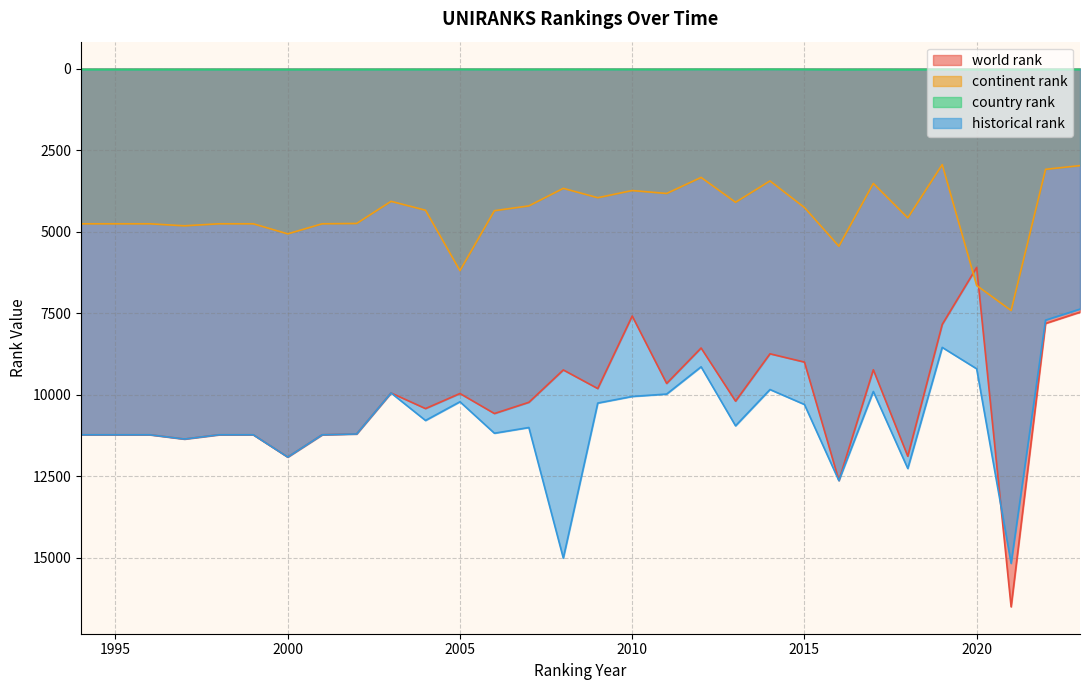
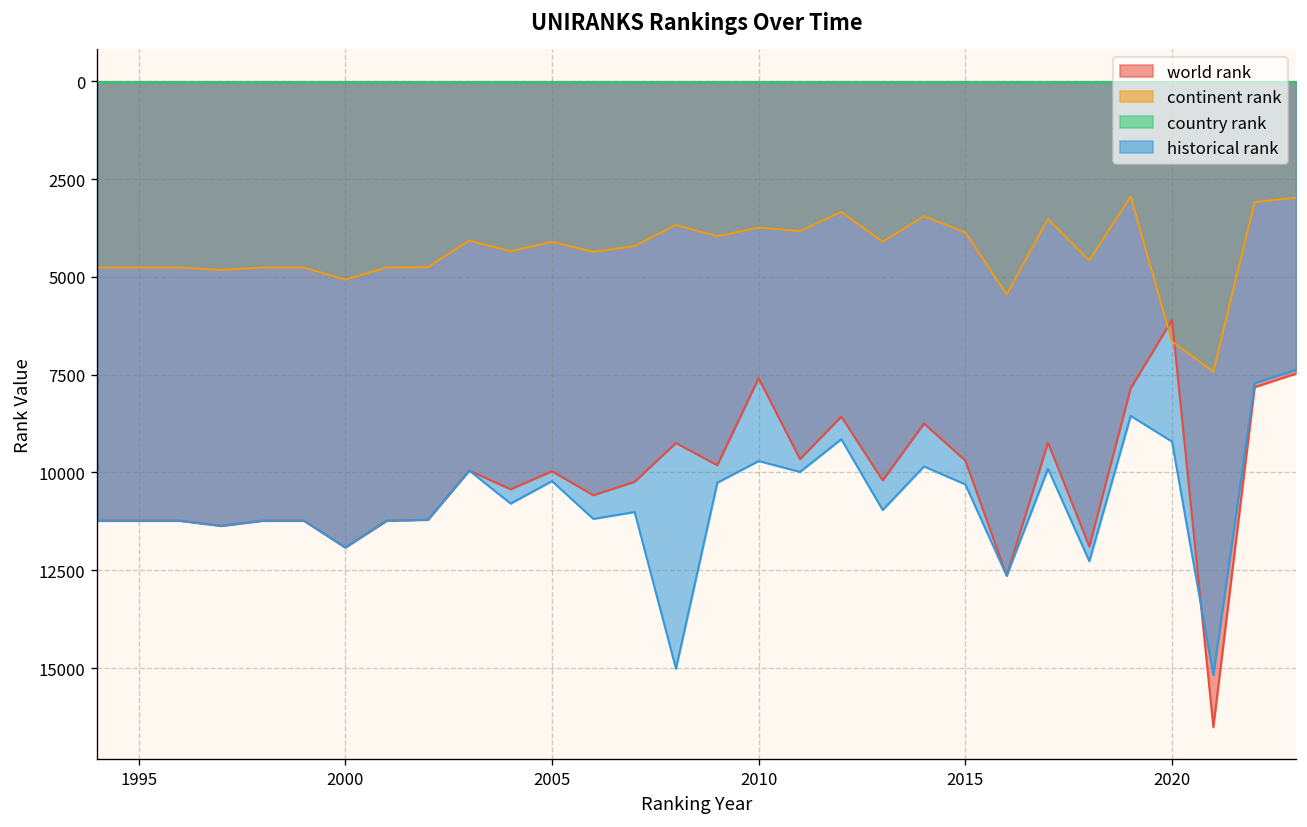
  {
    "world rank": {
      "2005": 10000,
      "2010": 7600,
-     "2015": 9000,
+     "2015": 9700,
      "2020": 6100
    },
    "continent rank": {
      "1995": 4800,
      "2000": 5100,
-     "2005": 6200,
+     "2005": 4100,
      "2010": 3700,
-     "2015": 4300,
+     "2015": 3900,
      "2020": 6700
    },
    "country rank": {
      "1995": 0,
      "2000": 0,
      "2005": 0,
      "2010": 0,
      "2015": 0
    },
    "historical rank": {
      "2005": 10200,
-     "2010": 10100,
+     "2010": 9700,
      "2015": 10300,
      "2020": 9200
    }
  }
